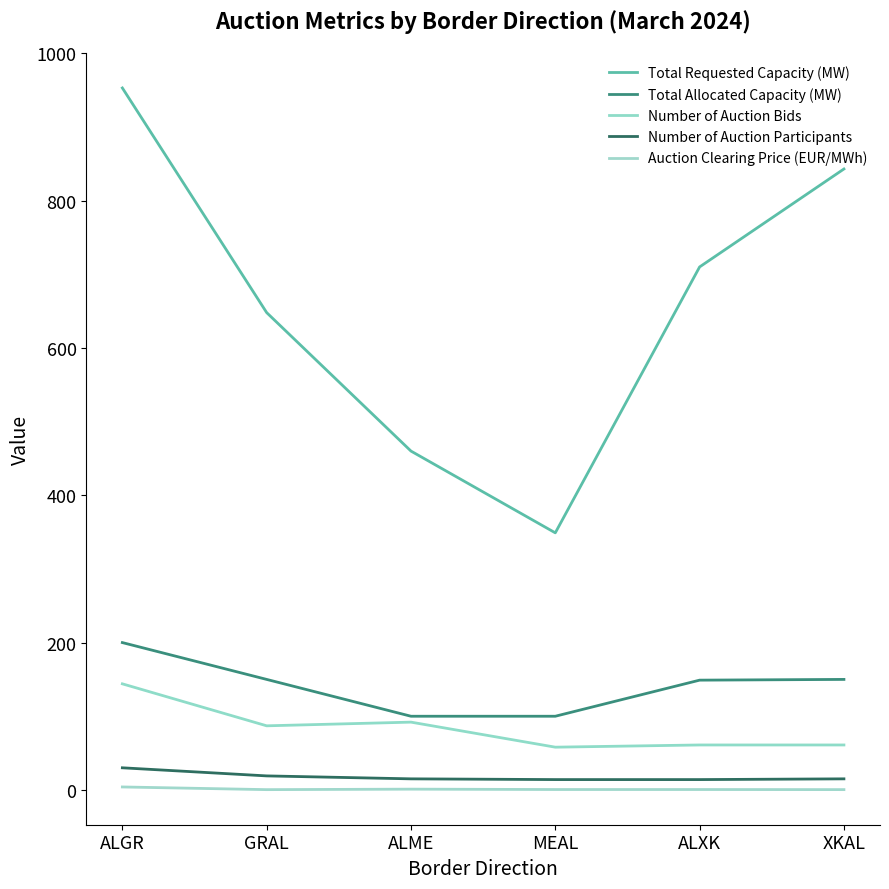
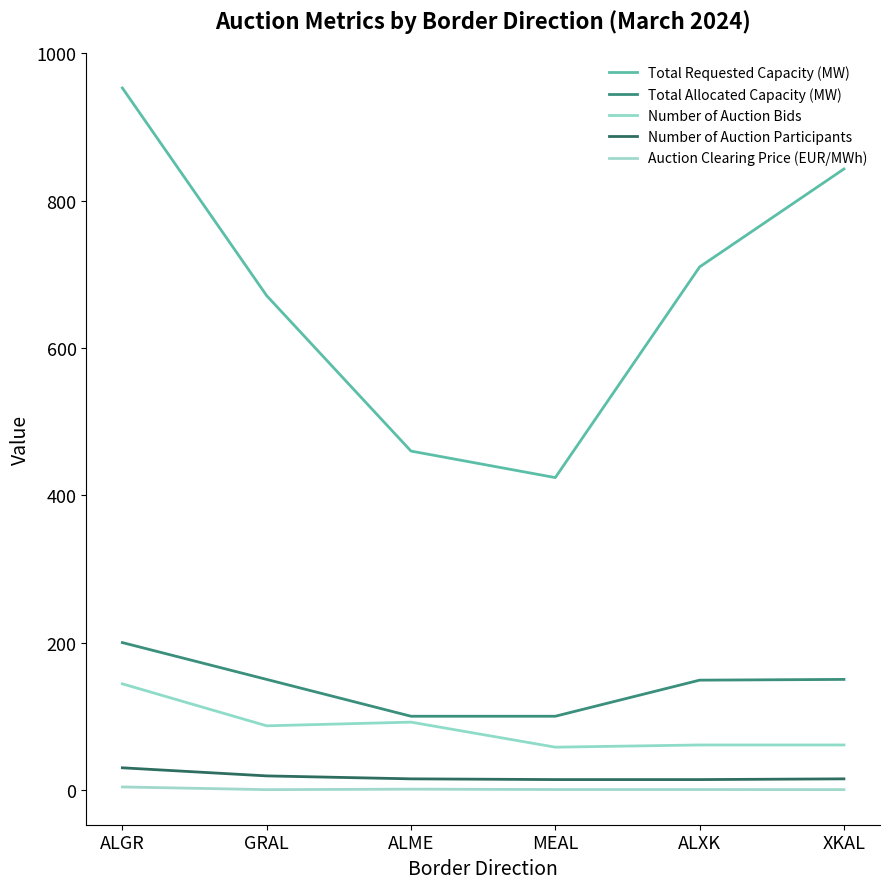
  {
    "Total Requested Capacity (MW)": {
      "ALGR": 950,
-     "GRAL": 650,
+     "GRAL": 670,
      "ALME": 460,
-     "MEAL": 350,
+     "MEAL": 420,
      "ALXK": 710,
      "XKAL": 840
    }
  }
